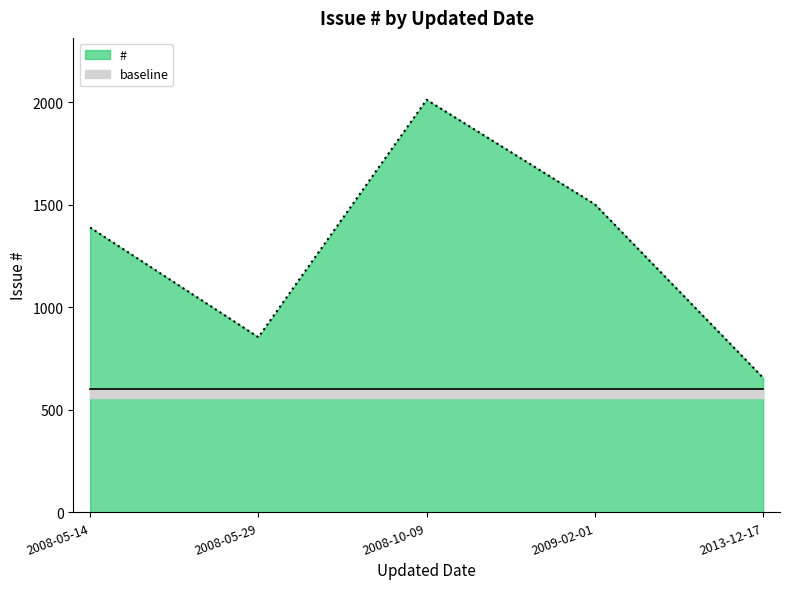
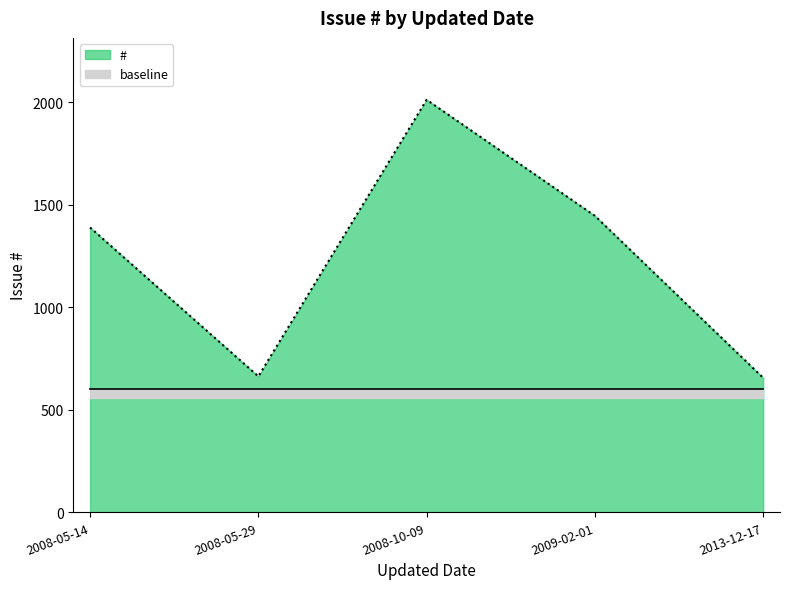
  {
    "#": {
      "2008-05-14": 1390,
-     "2008-05-29": 850,
+     "2008-05-29": 660,
      "2008-10-09": 2010,
-     "2009-02-01": 1500,
+     "2009-02-01": 1450,
      "2013-12-17": 660
    },
    "baseline": {
      "2008-05-14": 600,
      "2008-05-29": 600,
      "2008-10-09": 600,
      "2009-02-01": 600,
      "2013-12-17": 600
    }
  }
